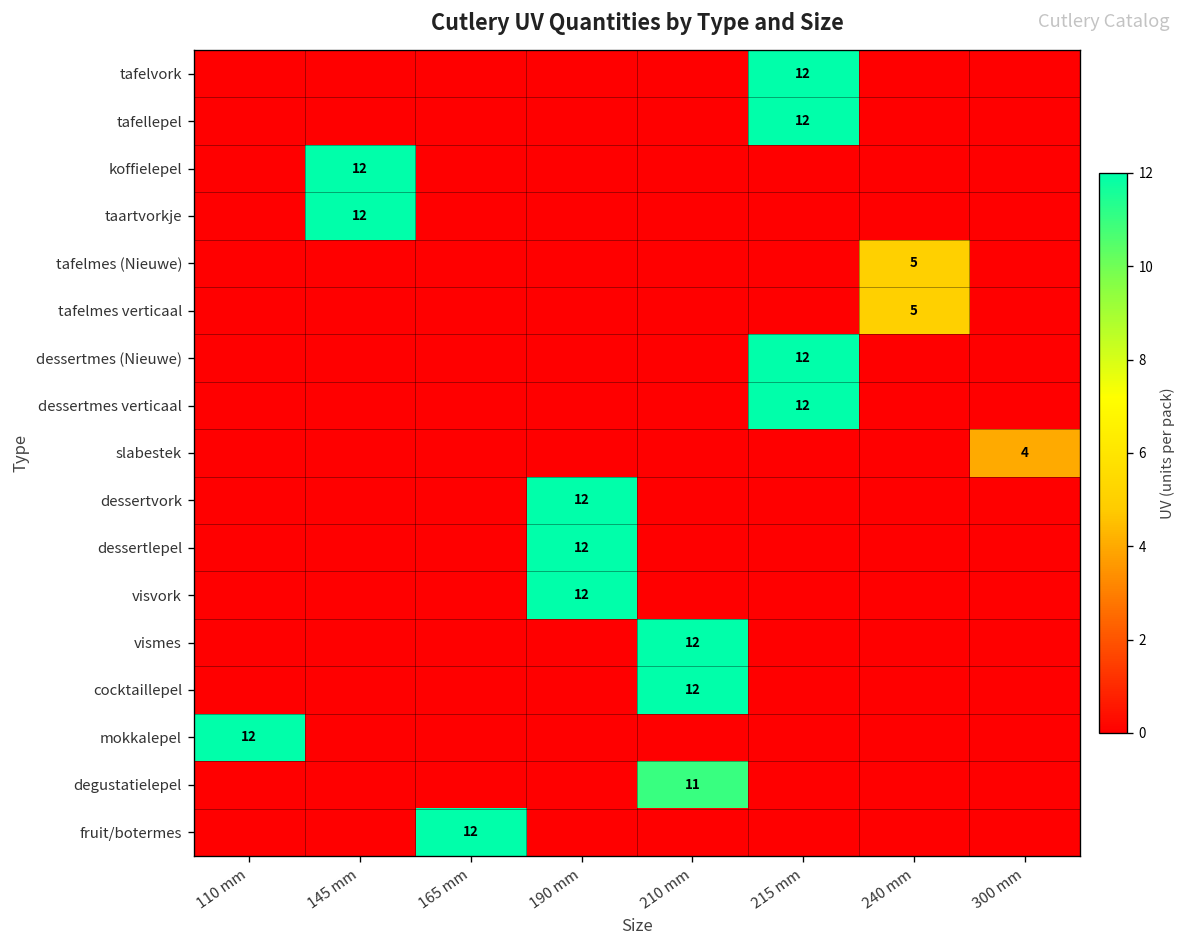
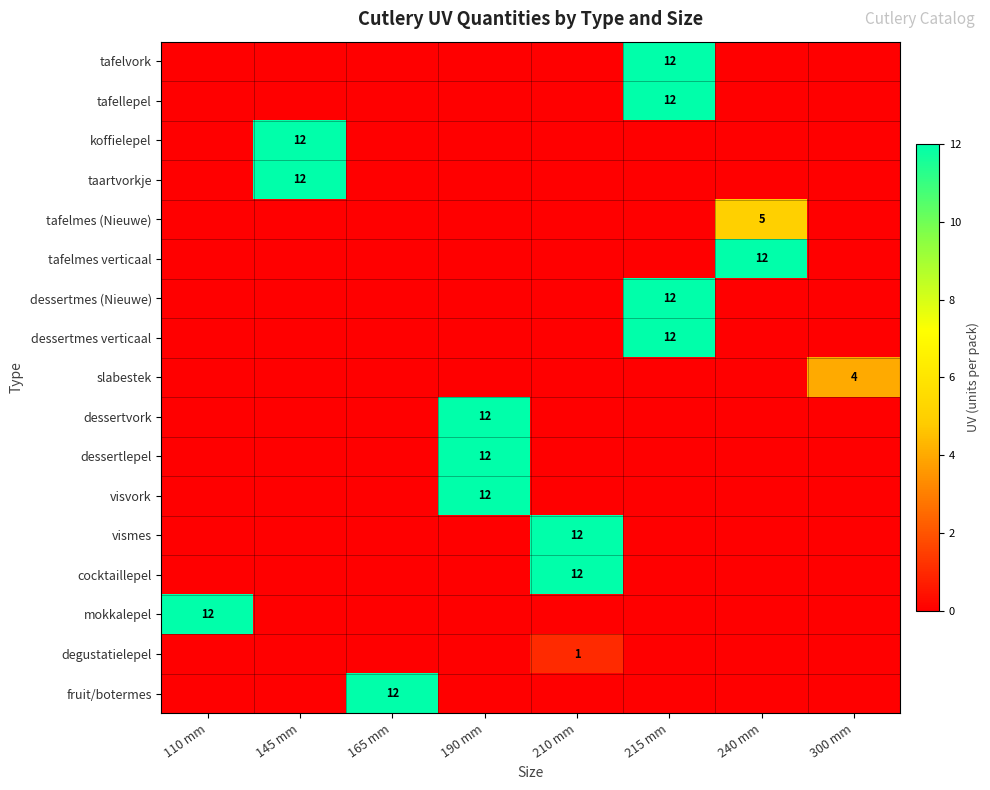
  {
    "tafelvork": {
      "215 mm": 12
    },
    "tafellepel": {
      "215 mm": 12
    },
    "koffielepel": {
      "145 mm": 12
    },
    "taartvorkje": {
      "145 mm": 12
    },
    "tafelmes (Nieuwe)": {
      "240 mm": 5
    },
    "tafelmes verticaal": {
-     "240 mm": 5
+     "240 mm": 12
    },
    "dessertmes (Nieuwe)": {
      "215 mm": 12
    },
    "dessertmes verticaal": {
      "215 mm": 12
    },
    "slabestek": {
      "300 mm": 4
    },
    "dessertvork": {
      "190 mm": 12
    },
    "dessertlepel": {
      "190 mm": 12
    },
    "visvork": {
      "190 mm": 12
    },
    "vismes": {
      "210 mm": 12
    },
    "cocktaillepel": {
      "210 mm": 12
    },
    "mokkalepel": {
      "110 mm": 12
    },
    "degustatielepel": {
-     "210 mm": 11
+     "210 mm": 1
    },
    "fruit/botermes": {
      "165 mm": 12
    }
  }
